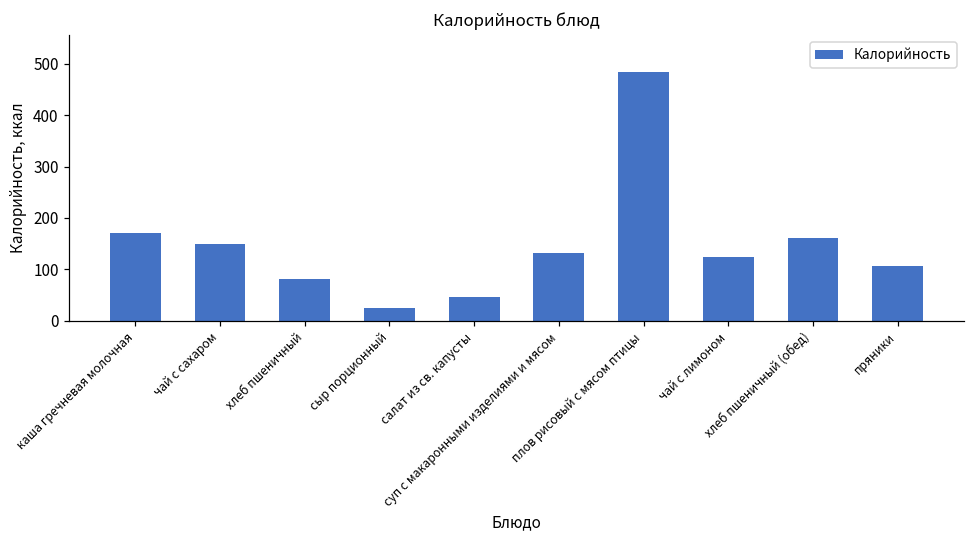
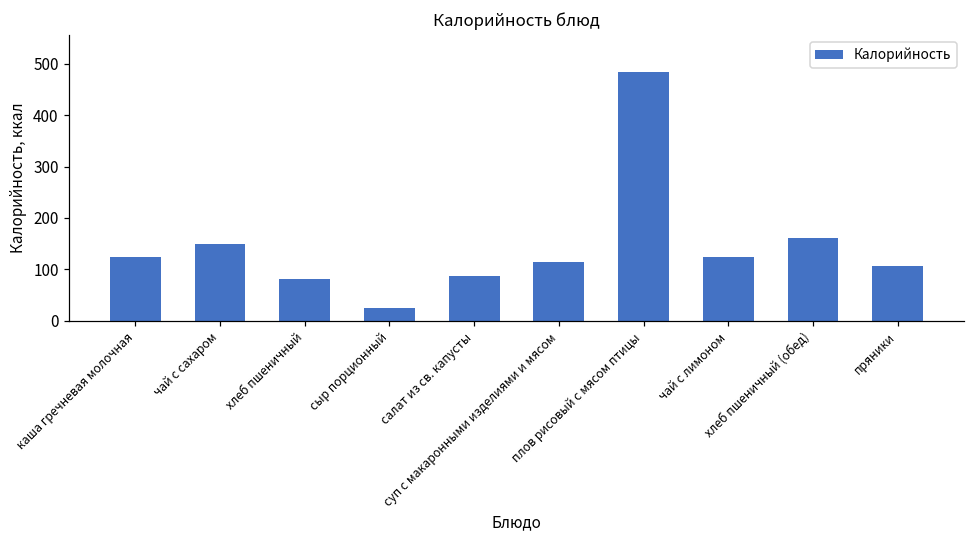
  {
-   "каша гречневая молочная": 170,
+   "каша гречневая молочная": 120,
    "чай с сахаром": 150,
    "хлеб пшеничный": 80,
    "сыр порционный": 20,
-   "салат из св. капусты": 50,
-   "суп с макаронными изделиями и мясом": 130,
+   "салат из св. капусты": 90,
+   "суп с макаронными изделиями и мясом": 110,
    "плов рисовый с мясом птицы": 480,
    "чай с лимоном": 120,
    "хлеб пшеничный (обед)": 160,
    "пряники": 110
  }
